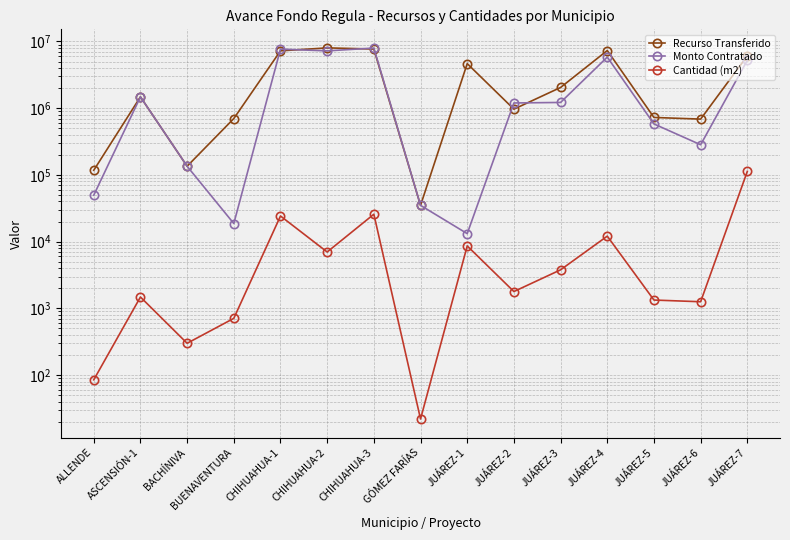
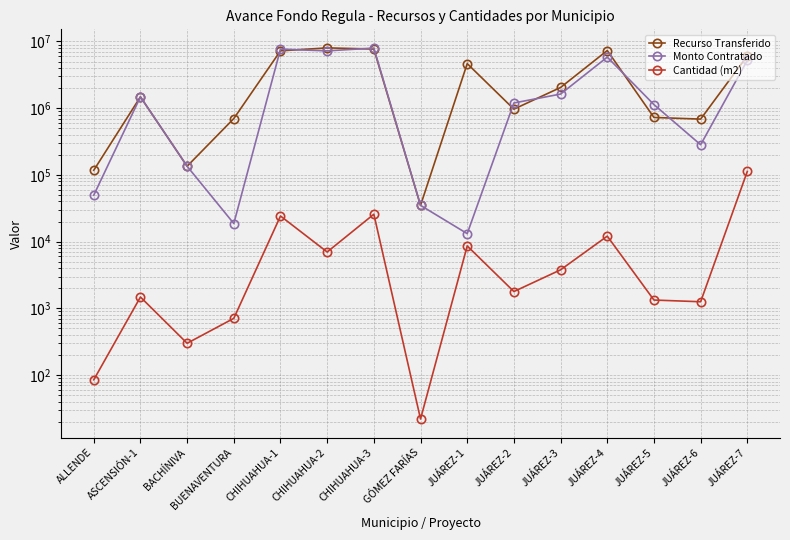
  {
    "Monto Contratado": {
      "ALLENDE": 50000,
      "BUENAVENTURA": 19000,
      "CHIHUAHUA-2": 7000000,
      "JUÁREZ-1": 13000,
      "JUÁREZ-2": 1200000,
-     "JUÁREZ-3": 1200000,
+     "JUÁREZ-3": 1600000,
      "JUÁREZ-4": 6000000,
-     "JUÁREZ-5": 600000,
+     "JUÁREZ-5": 1100000,
      "JUÁREZ-6": 280000
    }
  }
